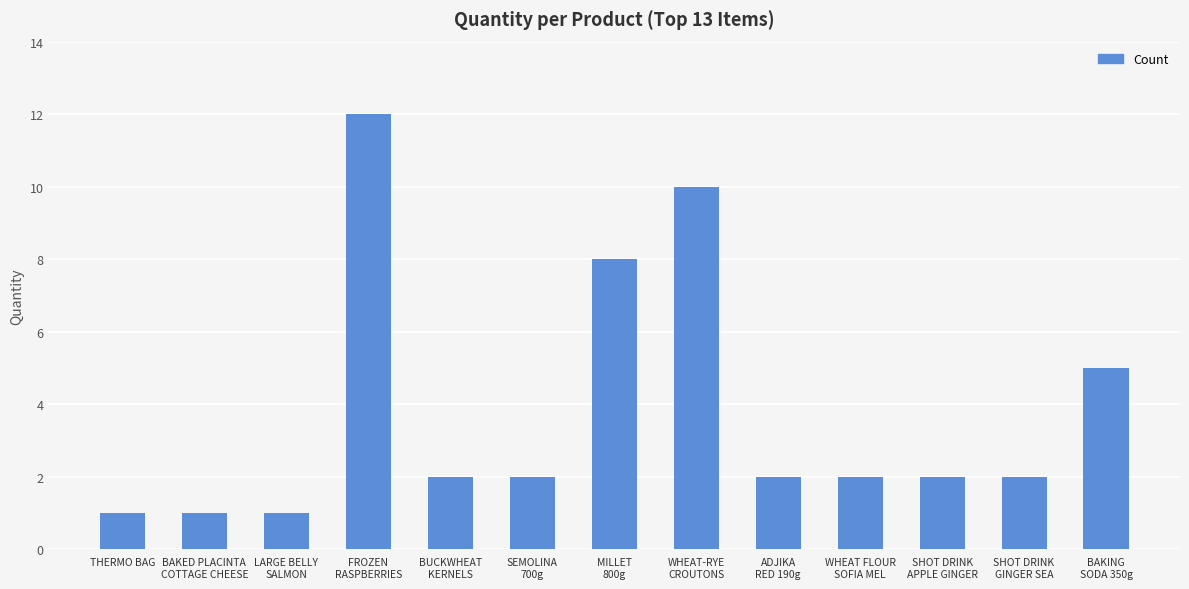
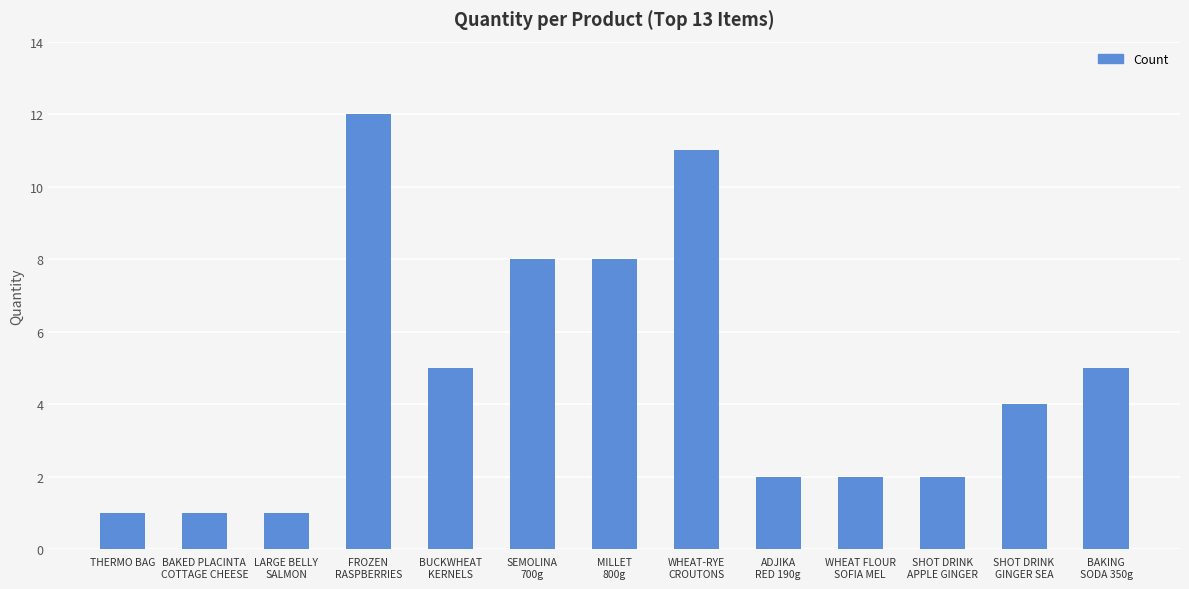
  {
    "THERMO BAG": 1,
    "BAKED PLACINTA COTTAGE CHEESE": 1,
    "LARGE BELLY SALMON": 1,
    "FROZEN RASPBERRIES": 12,
-   "BUCKWHEAT KERNELS": 2,
-   "SEMOLINA 700g": 2,
+   "BUCKWHEAT KERNELS": 5,
+   "SEMOLINA 700g": 8,
    "MILLET 800g": 8,
-   "WHEAT-RYE CROUTONS": 10,
+   "WHEAT-RYE CROUTONS": 11,
    "ADJIKA RED 190g": 2,
    "WHEAT FLOUR SOFIA MEL": 2,
    "SHOT DRINK APPLE GINGER": 2,
-   "SHOT DRINK GINGER SEA": 2,
+   "SHOT DRINK GINGER SEA": 4,
    "BAKING SODA 350g": 5
  }
